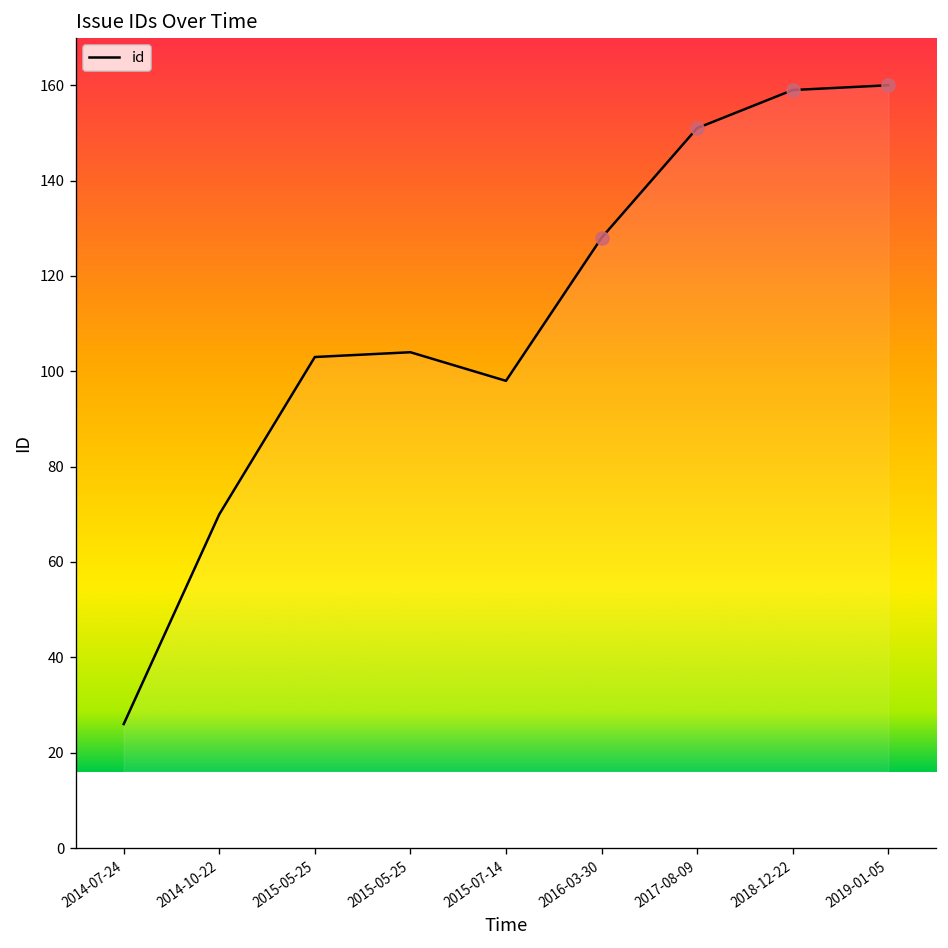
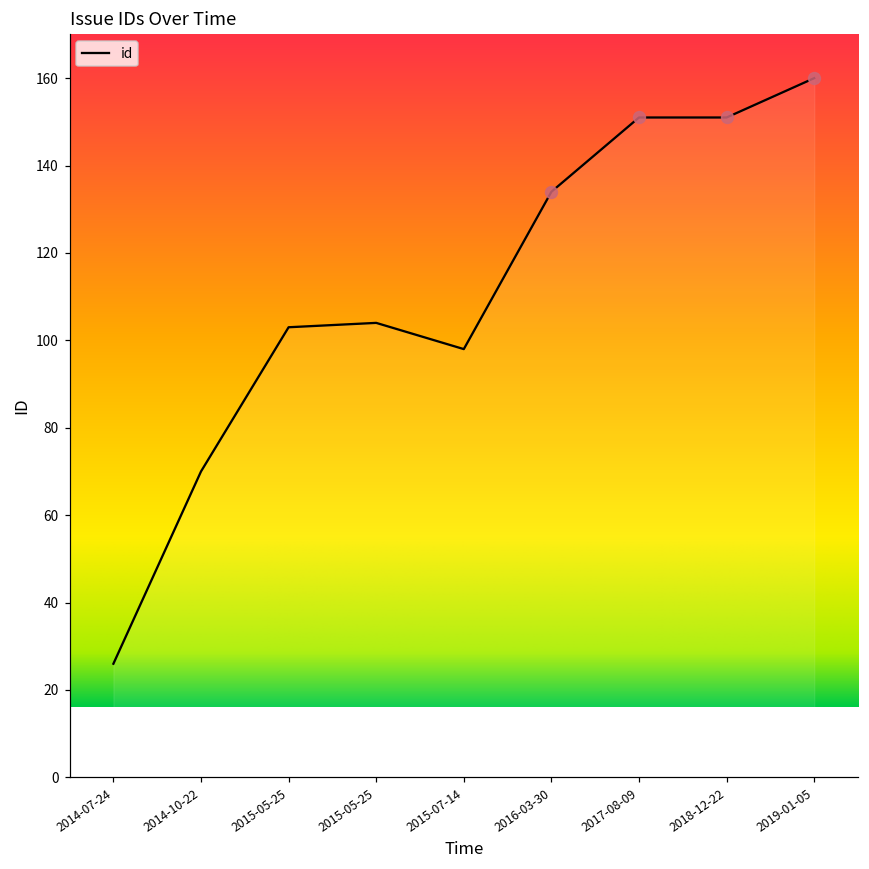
  {
    "id": {
      "2014-07-24": 26,
      "2014-10-22": 70,
      "2015-07-14": 98,
-     "2016-03-30": 128,
-     "2018-12-22": 159
+     "2016-03-30": 134,
+     "2018-12-22": 151
    }
  }
